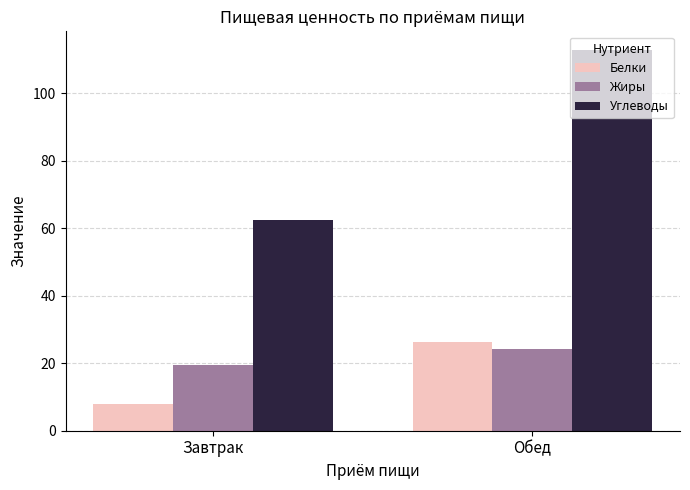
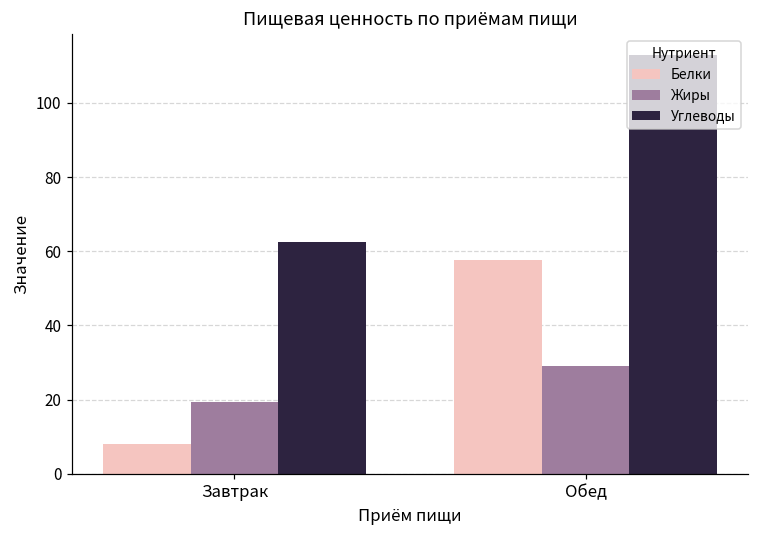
  {
    "Белки": {
      "Завтрак": 8,
-     "Обед": 26
+     "Обед": 58
    },
    "Жиры": {
      "Завтрак": 19,
-     "Обед": 24
+     "Обед": 29
    },
    "Углеводы": {
      "Завтрак": 62
    }
  }
